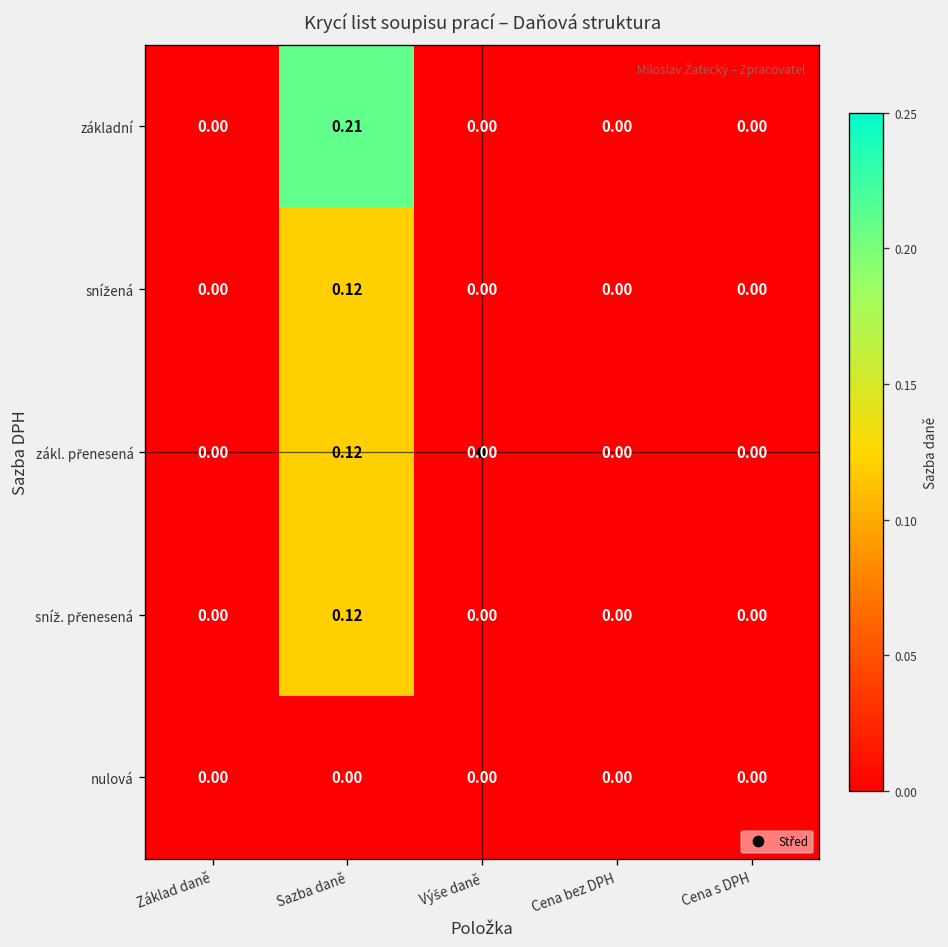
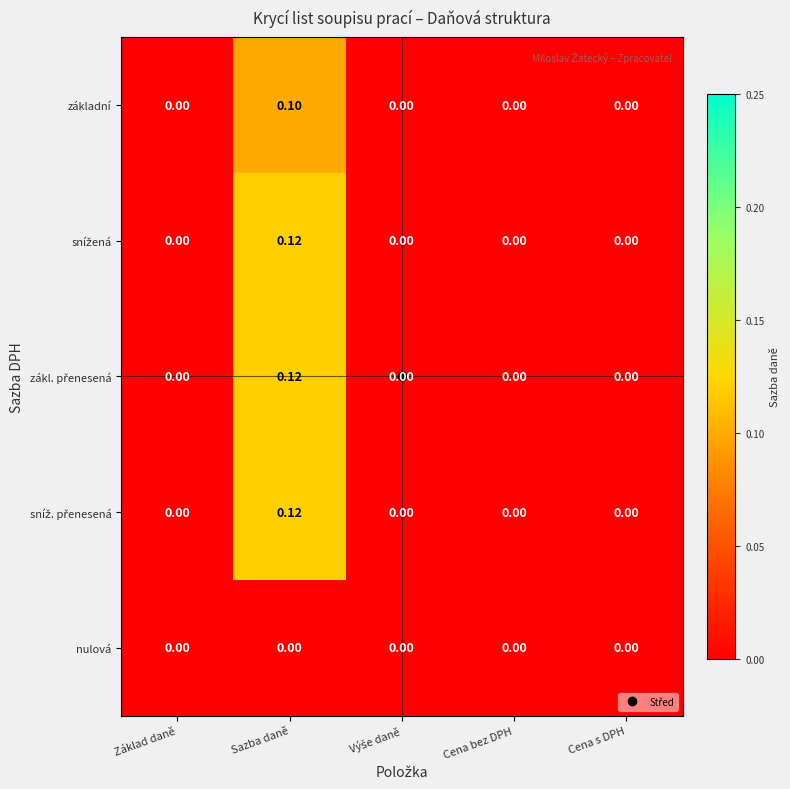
  {
    "základní": {
      "Základ daně": 0.00,
-     "Sazba daně": 0.21,
+     "Sazba daně": 0.10,
      "Výše daně": 0.00,
      "Cena bez DPH": 0.00
    },
    "snížená": {
      "Základ daně": 0.00,
      "Sazba daně": 0.12,
      "Výše daně": 0.00,
      "Cena bez DPH": 0.00,
      "Cena s DPH": 0.00
    },
    "zákl. přenesená": {
      "Základ daně": 0.00,
      "Sazba daně": 0.12,
      "Cena bez DPH": 0.00,
      "Cena s DPH": 0.00
    },
    "sníž. přenesená": {
      "Základ daně": 0.00,
      "Sazba daně": 0.12,
      "Výše daně": 0.00,
      "Cena bez DPH": 0.00,
      "Cena s DPH": 0.00
    },
    "nulová": {
      "Základ daně": 0.00,
      "Sazba daně": 0.00,
      "Výše daně": 0.00,
      "Cena bez DPH": 0.00,
      "Cena s DPH": 0.00
    }
  }
